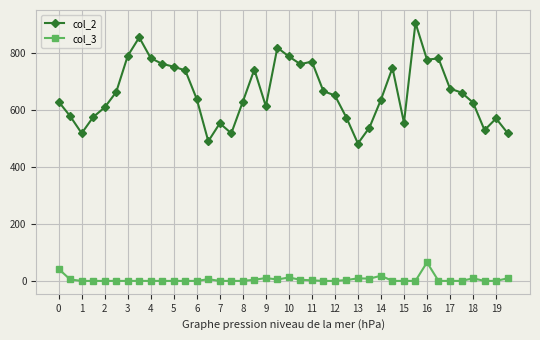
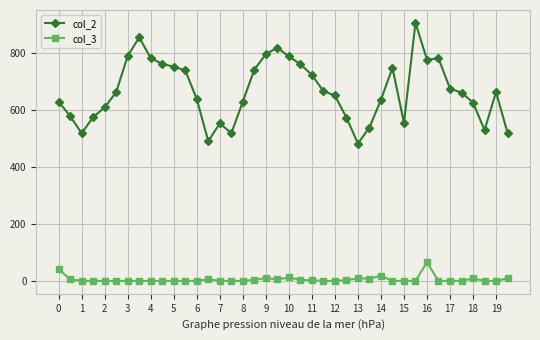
  {
    "col_2": {
      "0": 630,
      "1": 520,
      "2": 610,
      "3": 790,
      "4": 780,
      "5": 750,
      "6": 640,
      "7": 550,
      "8": 630,
-     "9": 610,
+     "9": 800,
      "10": 790,
-     "11": 770,
+     "11": 720,
      "12": 650,
      "13": 480,
      "14": 640,
      "15": 560,
      "16": 780,
      "17": 680,
      "18": 630,
-     "19": 570
+     "19": 660
    },
    "col_3": {
      "0": 40,
      "1": 0,
      "2": 0,
      "3": 0,
      "4": 0,
      "5": 0,
      "6": 0,
      "7": 0,
      "8": 0,
      "9": 10,
      "10": 10,
      "11": 0,
      "12": 0,
      "13": 10,
      "14": 20,
      "15": 0,
      "16": 70,
      "17": 0,
      "18": 10,
      "19": 0
    }
  }
